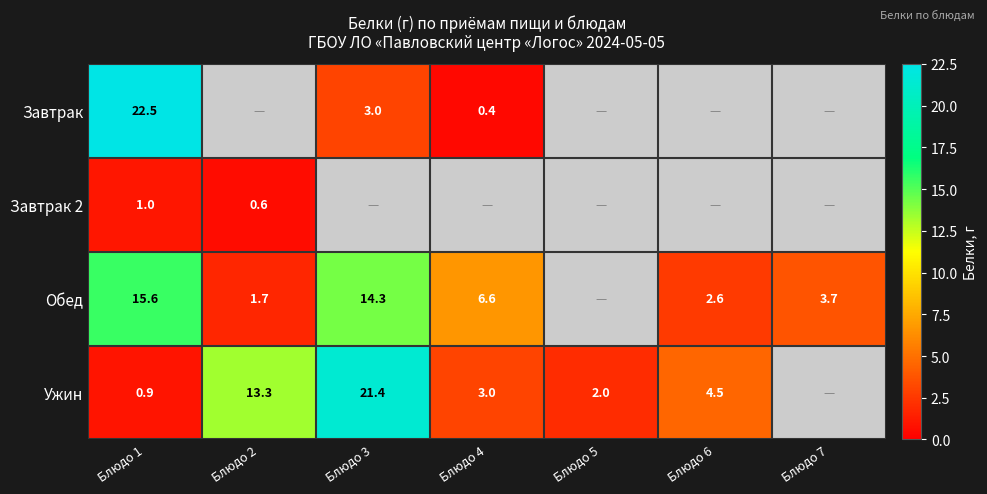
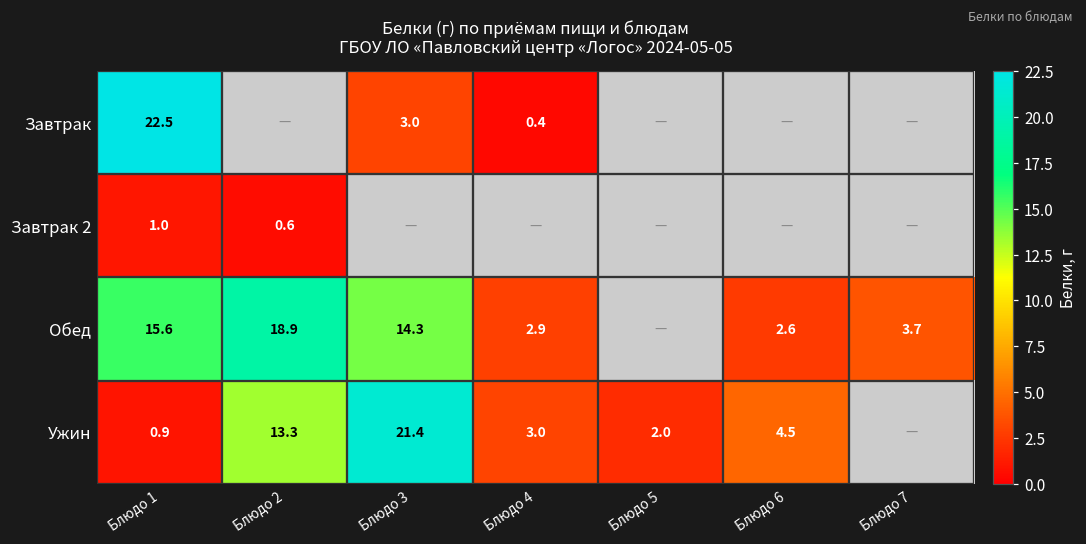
  {
    "Завтрак": {
      "Блюдо 1": 22.5,
      "Блюдо 3": 3.0,
      "Блюдо 4": 0.4
    },
    "Завтрак 2": {
      "Блюдо 1": 1.0,
      "Блюдо 2": 0.6
    },
    "Обед": {
      "Блюдо 1": 15.6,
-     "Блюдо 2": 1.7,
+     "Блюдо 2": 18.9,
      "Блюдо 3": 14.3,
-     "Блюдо 4": 6.6,
+     "Блюдо 4": 2.9,
      "Блюдо 6": 2.6,
      "Блюдо 7": 3.7
    },
    "Ужин": {
      "Блюдо 1": 0.9,
      "Блюдо 2": 13.3,
      "Блюдо 3": 21.4,
      "Блюдо 4": 3.0,
      "Блюдо 5": 2.0,
      "Блюдо 6": 4.5
    }
  }
